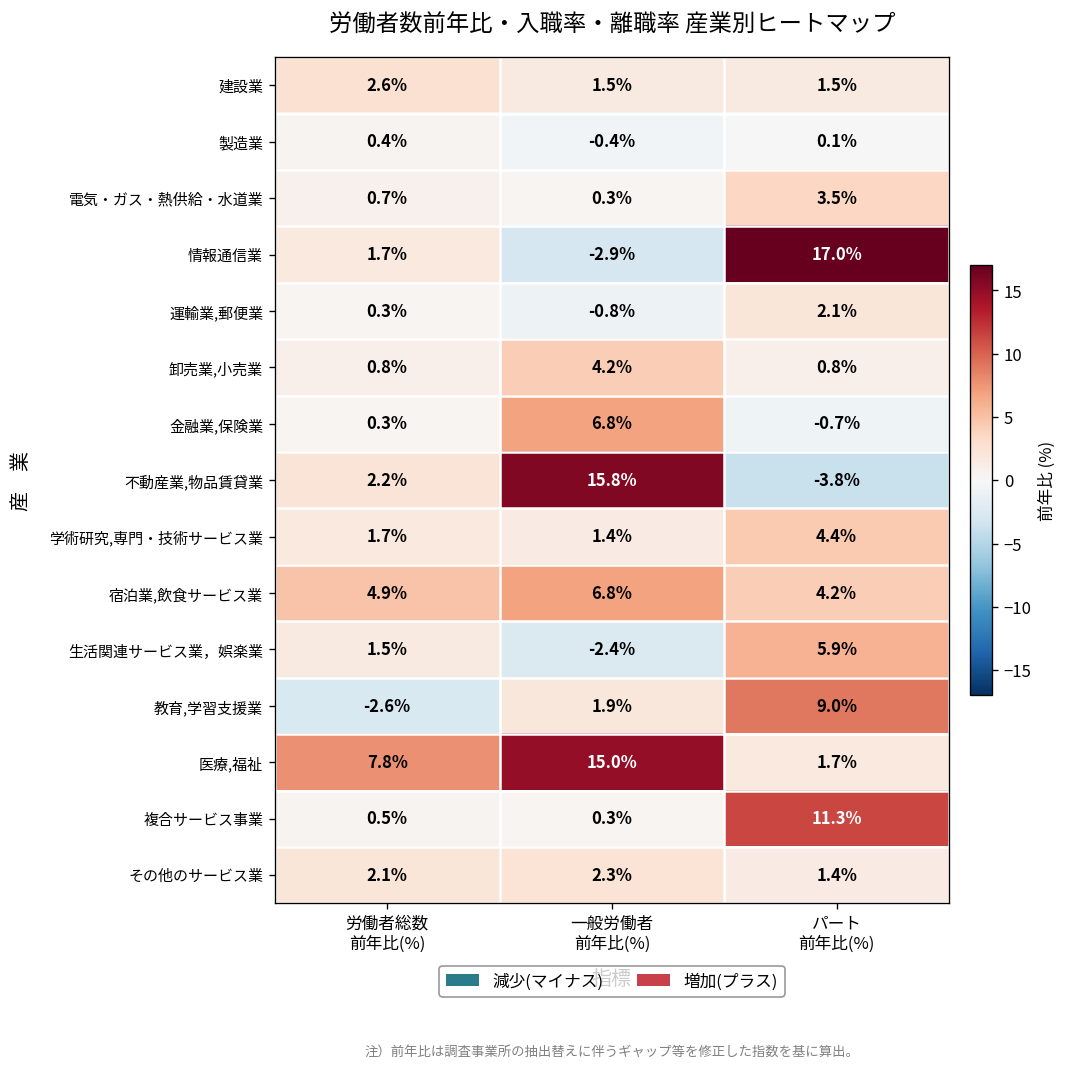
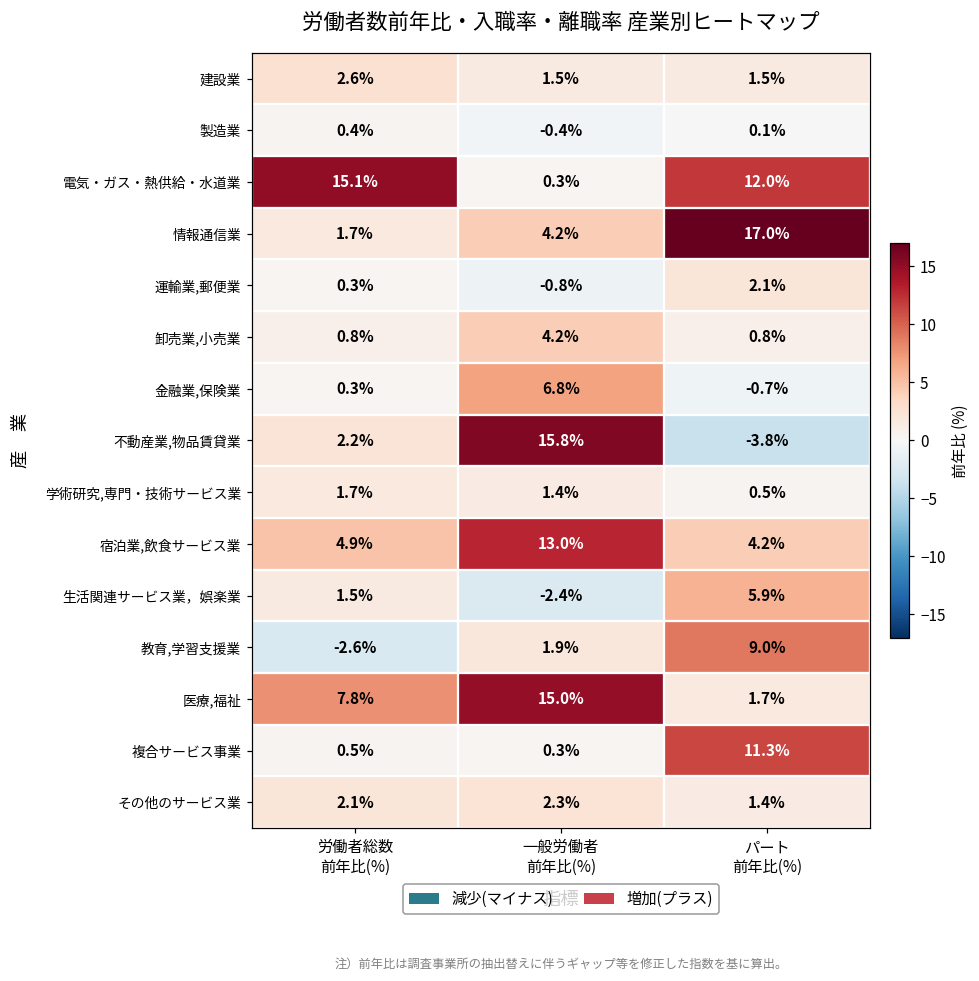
  {
    "建設業": {
      "労働者総数 前年比(%)": "2.6%",
      "一般労働者 前年比(%)": "1.5%",
      "パート 前年比(%)": "1.5%"
    },
    "製造業": {
      "労働者総数 前年比(%)": "0.4%",
      "一般労働者 前年比(%)": "-0.4%",
      "パート 前年比(%)": "0.1%"
    },
    "電気・ガス・熱供給・水道業": {
-     "労働者総数 前年比(%)": "0.7%",
+     "労働者総数 前年比(%)": "15.1%",
      "一般労働者 前年比(%)": "0.3%",
-     "パート 前年比(%)": "3.5%"
+     "パート 前年比(%)": "12.0%"
    },
    "情報通信業": {
      "労働者総数 前年比(%)": "1.7%",
-     "一般労働者 前年比(%)": "-2.9%",
+     "一般労働者 前年比(%)": "4.2%",
      "パート 前年比(%)": "17.0%"
    },
    "運輸業,郵便業": {
      "労働者総数 前年比(%)": "0.3%",
      "一般労働者 前年比(%)": "-0.8%",
      "パート 前年比(%)": "2.1%"
    },
    "卸売業,小売業": {
      "労働者総数 前年比(%)": "0.8%",
      "一般労働者 前年比(%)": "4.2%",
      "パート 前年比(%)": "0.8%"
    },
    "金融業,保険業": {
      "労働者総数 前年比(%)": "0.3%",
      "一般労働者 前年比(%)": "6.8%",
      "パート 前年比(%)": "-0.7%"
    },
    "不動産業,物品賃貸業": {
      "労働者総数 前年比(%)": "2.2%",
      "一般労働者 前年比(%)": "15.8%",
      "パート 前年比(%)": "-3.8%"
    },
    "学術研究,専門・技術サービス業": {
      "労働者総数 前年比(%)": "1.7%",
      "一般労働者 前年比(%)": "1.4%",
-     "パート 前年比(%)": "4.4%"
+     "パート 前年比(%)": "0.5%"
    },
    "宿泊業,飲食サービス業": {
      "労働者総数 前年比(%)": "4.9%",
-     "一般労働者 前年比(%)": "6.8%",
+     "一般労働者 前年比(%)": "13.0%",
      "パート 前年比(%)": "4.2%"
    },
    "生活関連サービス業，娯楽業": {
      "労働者総数 前年比(%)": "1.5%",
      "一般労働者 前年比(%)": "-2.4%",
      "パート 前年比(%)": "5.9%"
    },
    "教育,学習支援業": {
      "労働者総数 前年比(%)": "-2.6%",
      "一般労働者 前年比(%)": "1.9%",
      "パート 前年比(%)": "9.0%"
    },
    "医療,福祉": {
      "労働者総数 前年比(%)": "7.8%",
      "一般労働者 前年比(%)": "15.0%",
      "パート 前年比(%)": "1.7%"
    },
    "複合サービス事業": {
      "労働者総数 前年比(%)": "0.5%",
      "一般労働者 前年比(%)": "0.3%",
      "パート 前年比(%)": "11.3%"
    },
    "その他のサービス業": {
      "労働者総数 前年比(%)": "2.1%",
      "一般労働者 前年比(%)": "2.3%",
      "パート 前年比(%)": "1.4%"
    }
  }
